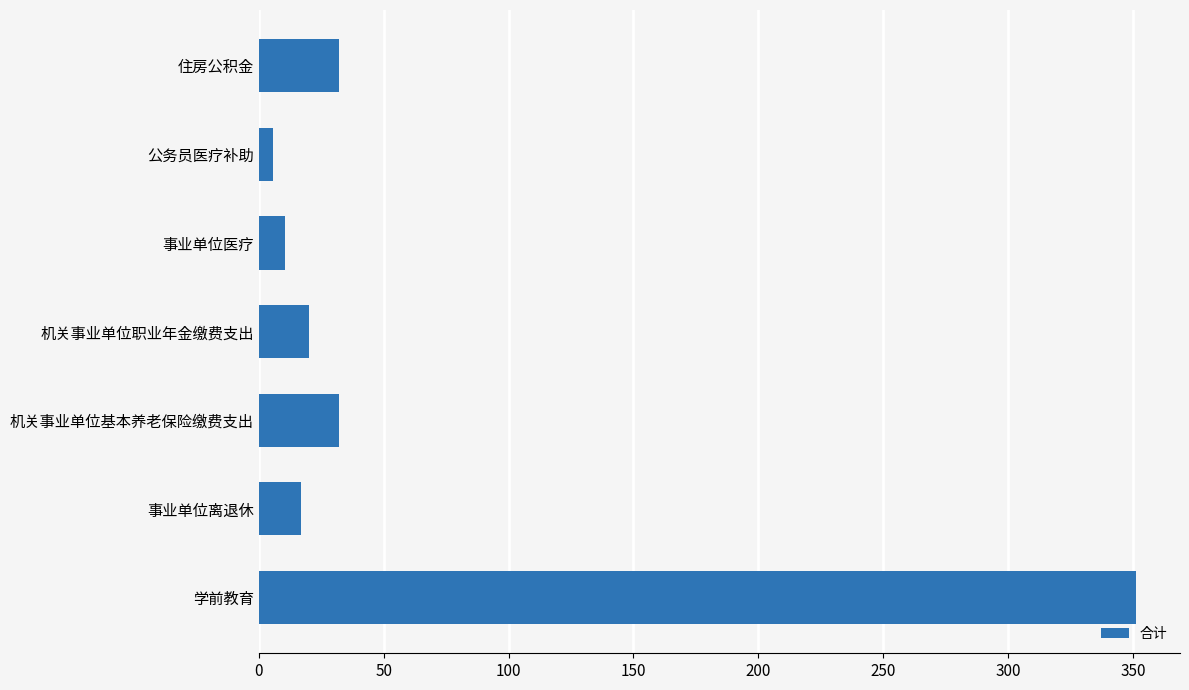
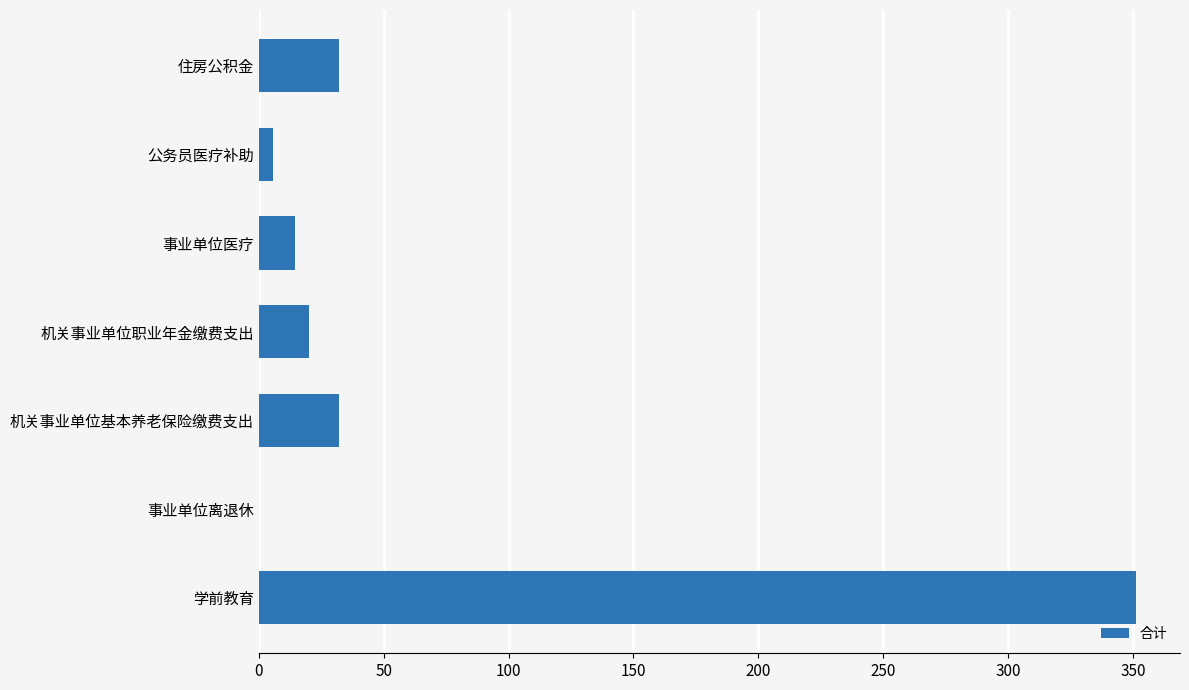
  {
    "住房公积金": 32,
    "公务员医疗补助": 6,
-   "事业单位医疗": 10,
+   "事业单位医疗": 14,
    "机关事业单位职业年金缴费支出": 20,
    "机关事业单位基本养老保险缴费支出": 32,
-   "事业单位离退休": 17,
+   "事业单位离退休": 0,
    "学前教育": 351
  }
